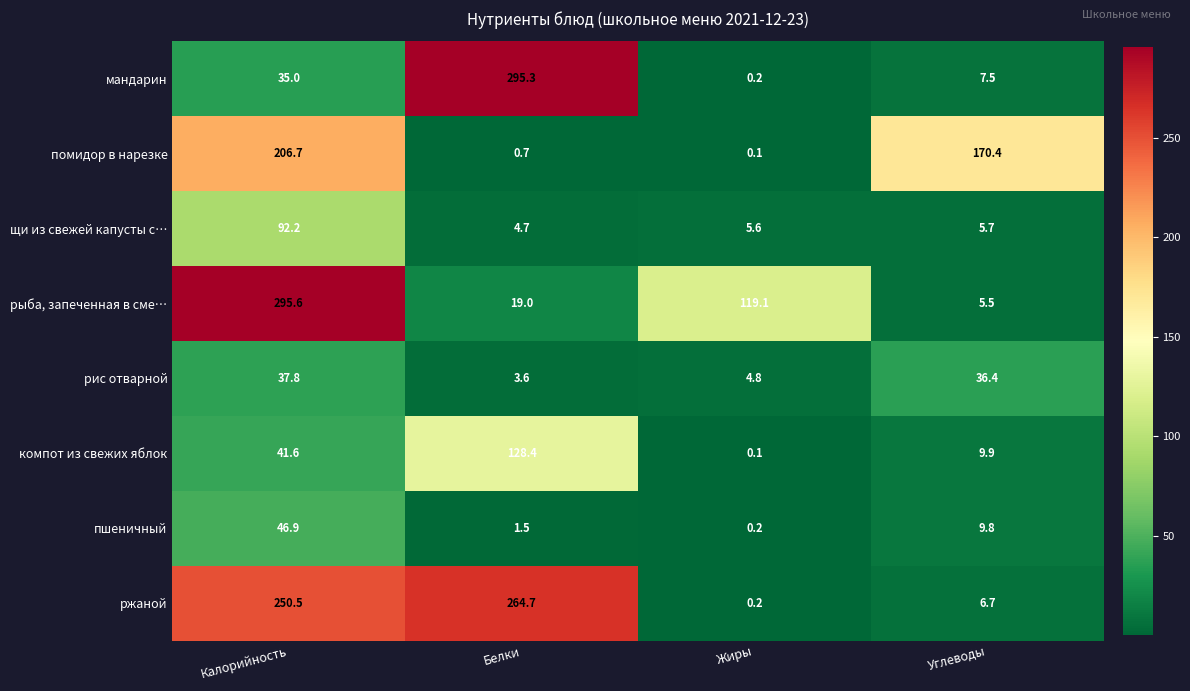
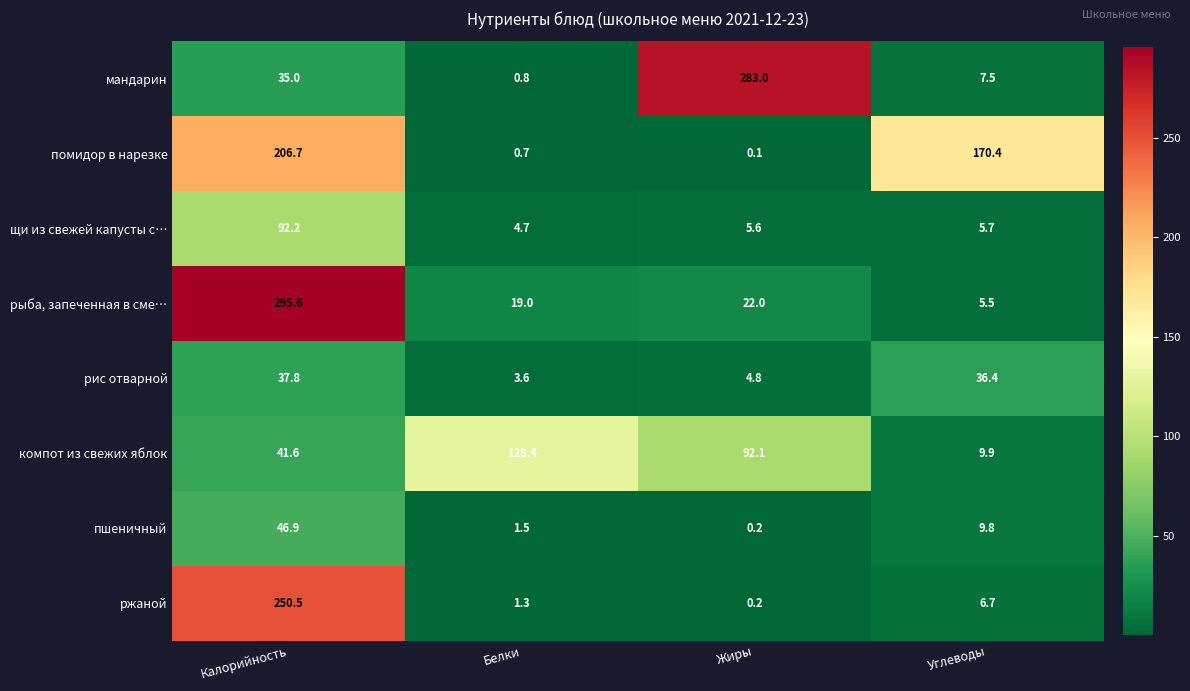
  {
    "мандарин": {
      "Калорийность": 35.0,
-     "Белки": 295.3,
-     "Жиры": 0.2,
+     "Белки": 0.8,
+     "Жиры": 283.0,
      "Углеводы": 7.5
    },
    "помидор в нарезке": {
      "Калорийность": 206.7,
      "Белки": 0.7,
      "Жиры": 0.1,
      "Углеводы": 170.4
    },
    "щи из свежей капусты с…": {
      "Калорийность": 92.2,
      "Белки": 4.7,
      "Жиры": 5.6,
      "Углеводы": 5.7
    },
    "рыба, запеченная в сме…": {
      "Калорийность": 295.6,
      "Белки": 19.0,
-     "Жиры": 119.1,
+     "Жиры": 22.0,
      "Углеводы": 5.5
    },
    "рис отварной": {
      "Калорийность": 37.8,
      "Белки": 3.6,
      "Жиры": 4.8,
      "Углеводы": 36.4
    },
    "компот из свежих яблок": {
      "Калорийность": 41.6,
      "Белки": 128.4,
-     "Жиры": 0.1,
+     "Жиры": 92.1,
      "Углеводы": 9.9
    },
    "пшеничный": {
      "Калорийность": 46.9,
      "Белки": 1.5,
      "Жиры": 0.2,
      "Углеводы": 9.8
    },
    "ржаной": {
      "Калорийность": 250.5,
-     "Белки": 264.7,
+     "Белки": 1.3,
      "Жиры": 0.2,
      "Углеводы": 6.7
    }
  }
